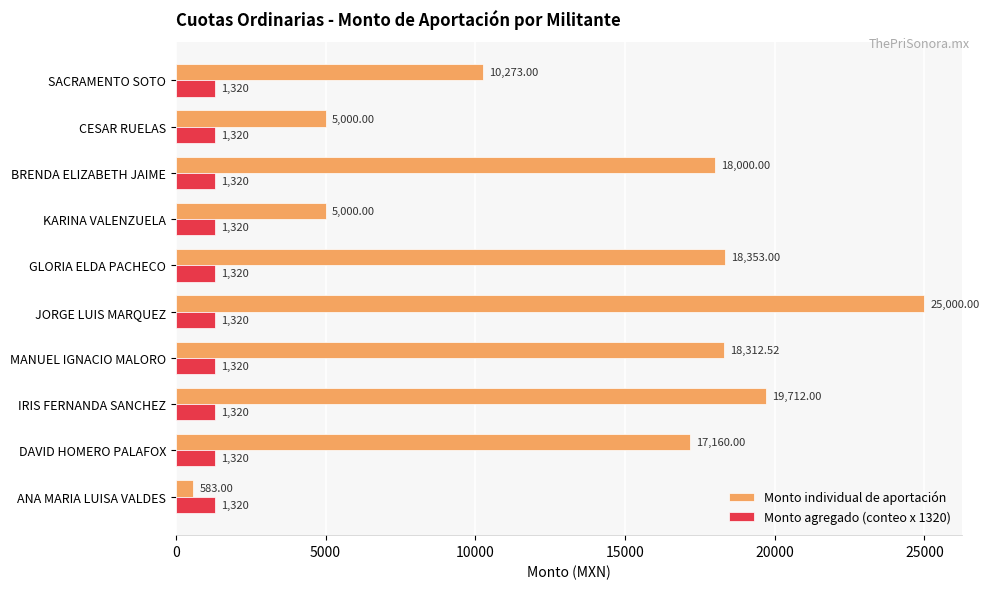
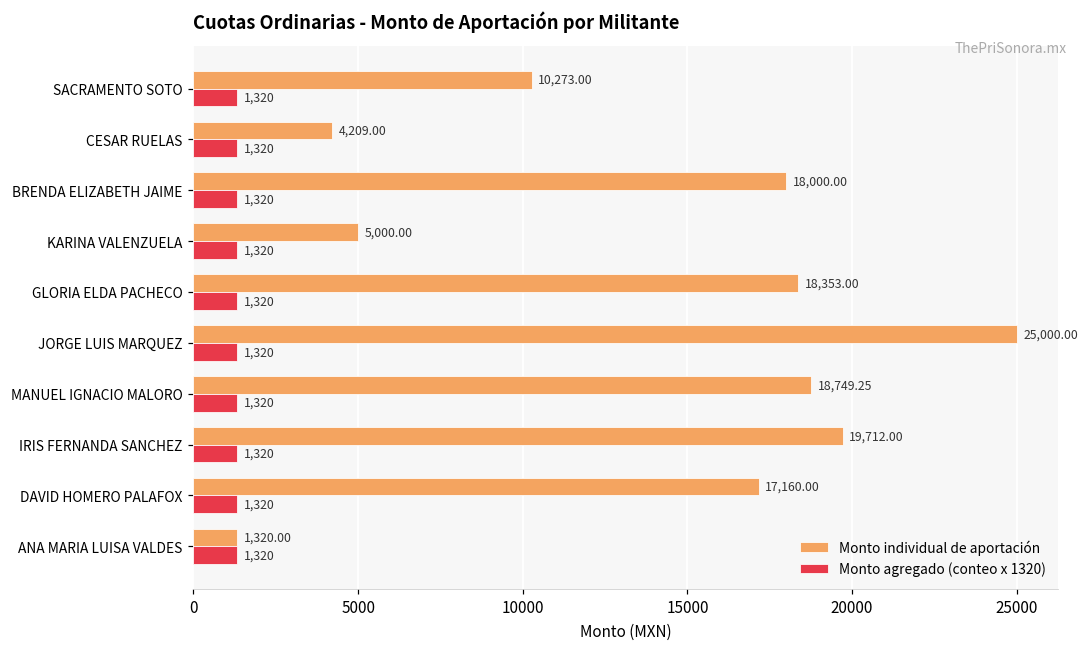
  {
    "Monto individual de aportación": {
      "SACRAMENTO SOTO": "10,273.00",
-     "CESAR RUELAS": "5,000.00",
+     "CESAR RUELAS": "4,209.00",
      "BRENDA ELIZABETH JAIME": "18,000.00",
      "KARINA VALENZUELA": "5,000.00",
      "GLORIA ELDA PACHECO": "18,353.00",
      "JORGE LUIS MARQUEZ": "25,000.00",
-     "MANUEL IGNACIO MALORO": "18,312.52",
+     "MANUEL IGNACIO MALORO": "18,749.25",
      "IRIS FERNANDA SANCHEZ": "19,712.00",
      "DAVID HOMERO PALAFOX": "17,160.00",
-     "ANA MARIA LUISA VALDES": "583.00"
+     "ANA MARIA LUISA VALDES": "1,320.00"
    },
    "Monto agregado (conteo x 1320)": {
      "SACRAMENTO SOTO": "1,320",
      "CESAR RUELAS": "1,320",
      "BRENDA ELIZABETH JAIME": "1,320",
      "KARINA VALENZUELA": "1,320",
      "GLORIA ELDA PACHECO": "1,320",
      "JORGE LUIS MARQUEZ": "1,320",
      "MANUEL IGNACIO MALORO": "1,320",
      "IRIS FERNANDA SANCHEZ": "1,320",
      "DAVID HOMERO PALAFOX": "1,320",
      "ANA MARIA LUISA VALDES": "1,320"
    }
  }
